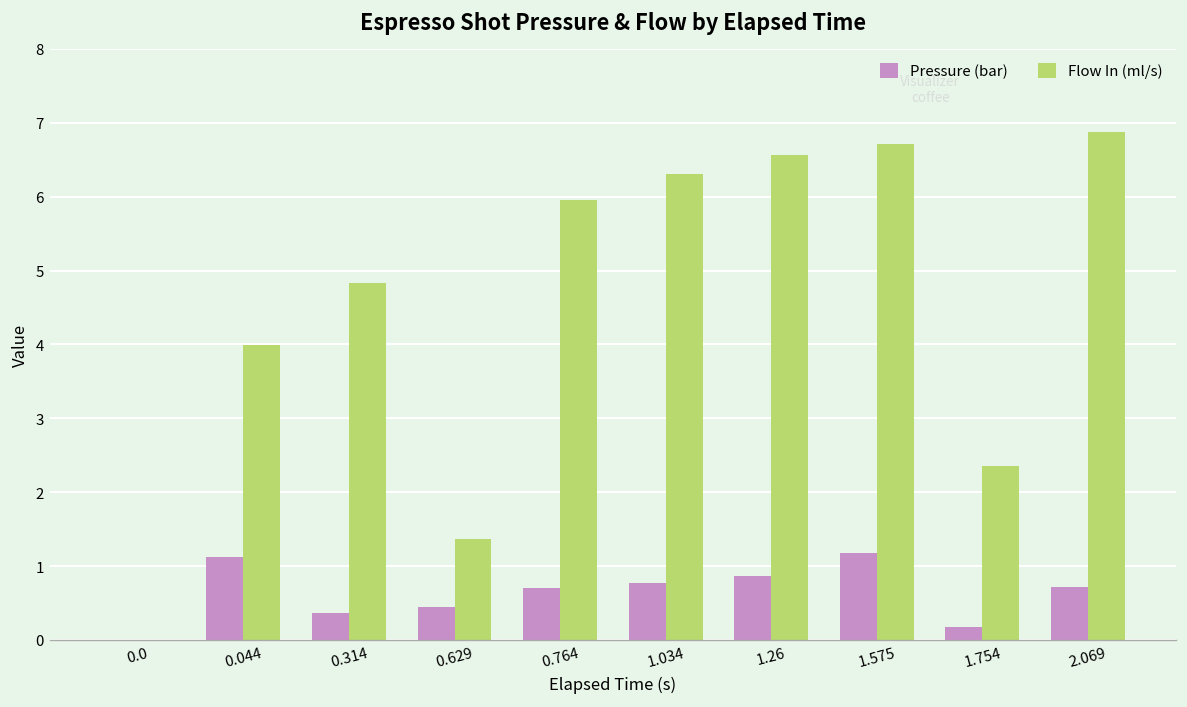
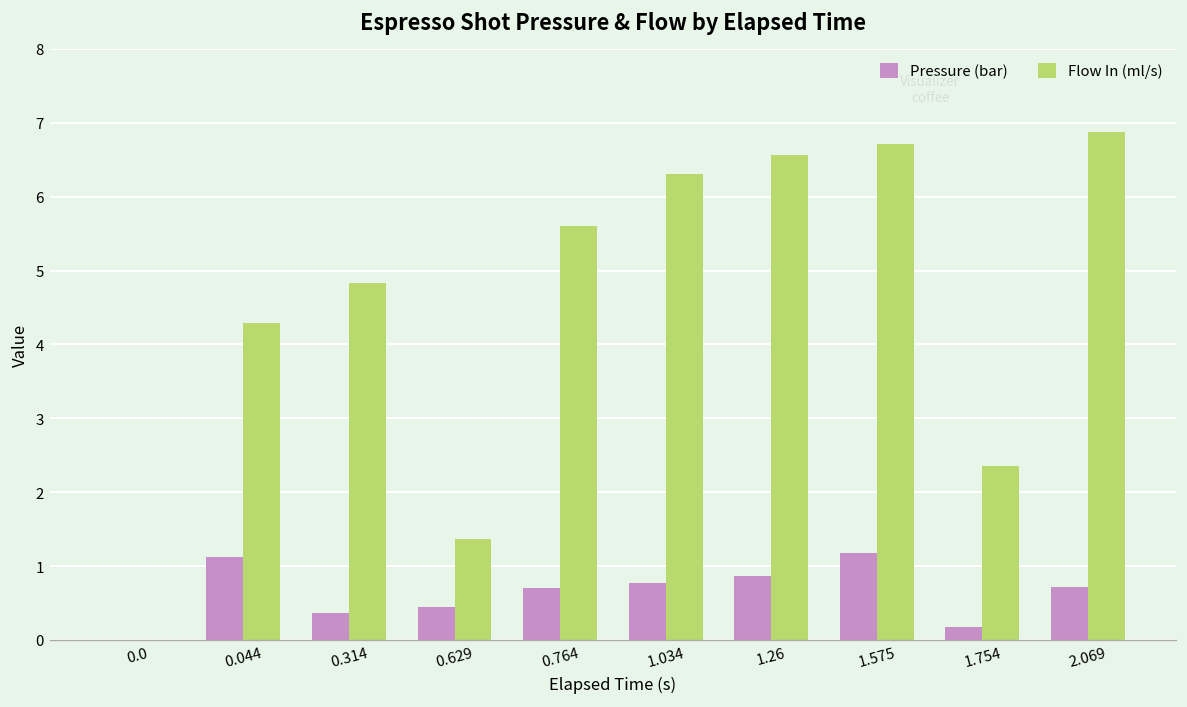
  {
    "Pressure (bar)": {
      "0.0": 0.0,
      "0.044": 1.1,
      "0.314": 0.4,
      "0.629": 0.4,
      "0.764": 0.7,
      "1.034": 0.8,
      "1.26": 0.9,
      "1.575": 1.2,
      "1.754": 0.2,
      "2.069": 0.7
    },
    "Flow In (ml/s)": {
      "0.0": 0.0,
-     "0.044": 4.0,
+     "0.044": 4.3,
      "0.314": 4.8,
      "0.629": 1.4,
-     "0.764": 6.0,
+     "0.764": 5.6,
      "1.034": 6.3,
      "1.26": 6.6,
      "1.575": 6.7,
      "1.754": 2.4,
      "2.069": 6.9
    }
  }
